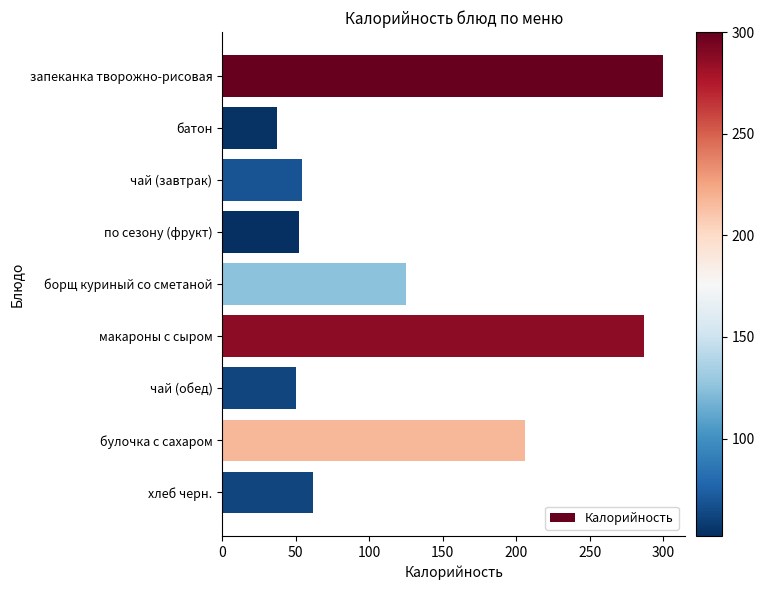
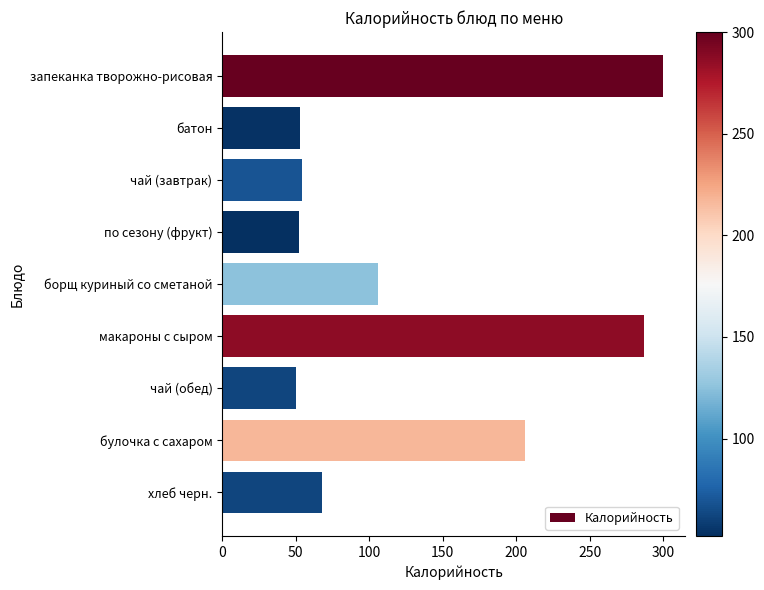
  {
    "запеканка творожно-рисовая": 300,
-   "батон": 37,
+   "батон": 53,
    "чай (завтрак)": 54,
    "по сезону (фрукт)": 52,
-   "борщ куриный со сметаной": 125,
+   "борщ куриный со сметаной": 106,
    "макароны с сыром": 287,
    "чай (обед)": 50,
    "булочка с сахаром": 206,
-   "хлеб черн.": 62
+   "хлеб черн.": 68
  }
